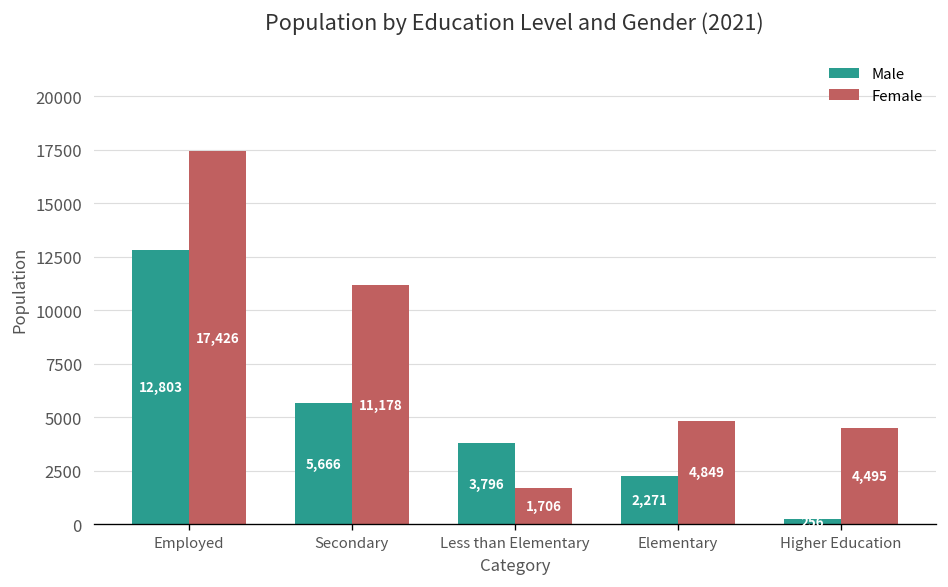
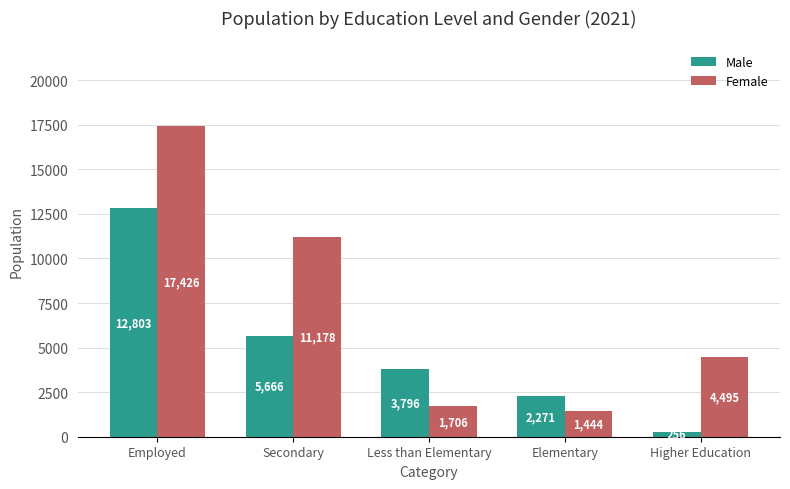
  {
    "Male": {
      "Employed": "12,803",
      "Secondary": "5,666",
      "Less than Elementary": "3,796",
      "Elementary": "2,271"
    },
    "Female": {
      "Employed": "17,426",
      "Secondary": "11,178",
      "Less than Elementary": "1,706",
-     "Elementary": "4,849",
+     "Elementary": "1,444",
      "Higher Education": "4,495"
    }
  }
